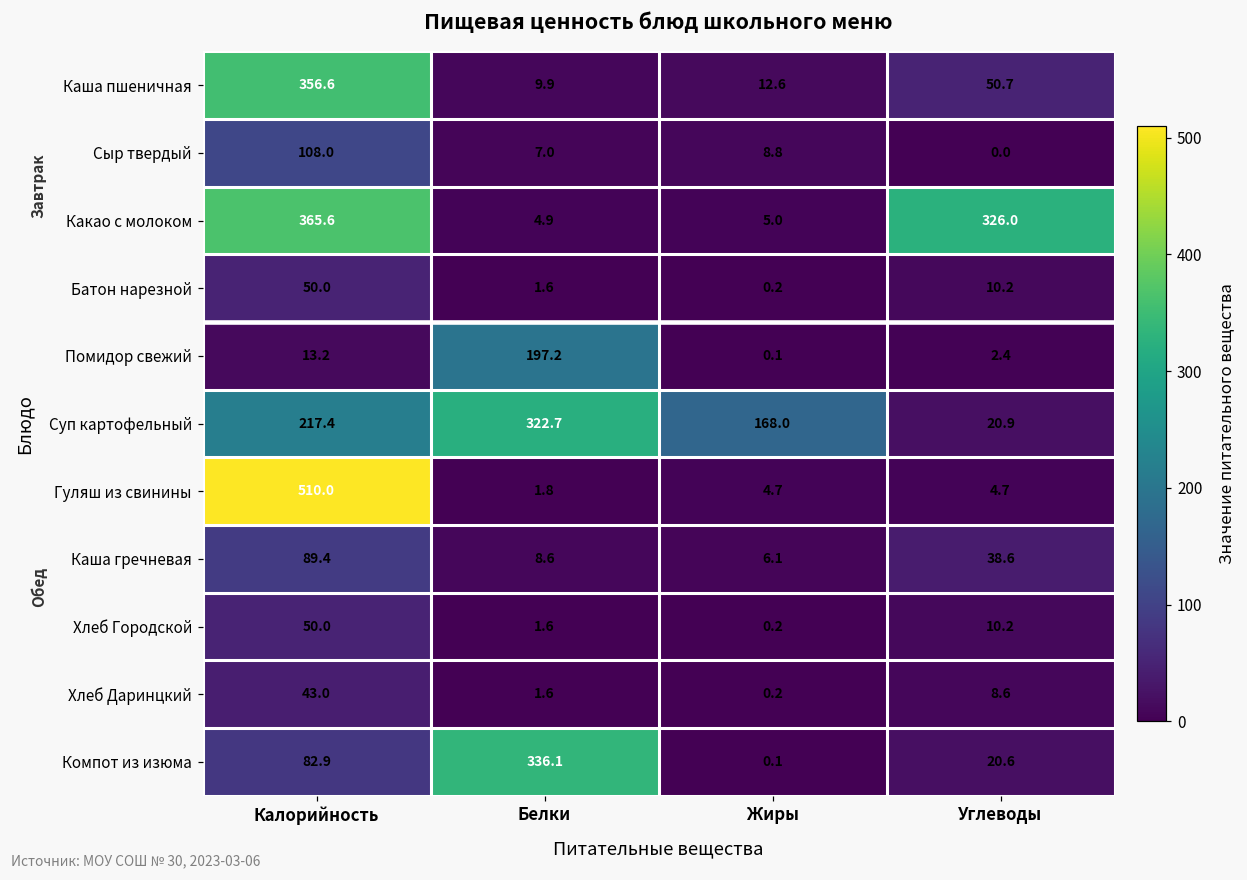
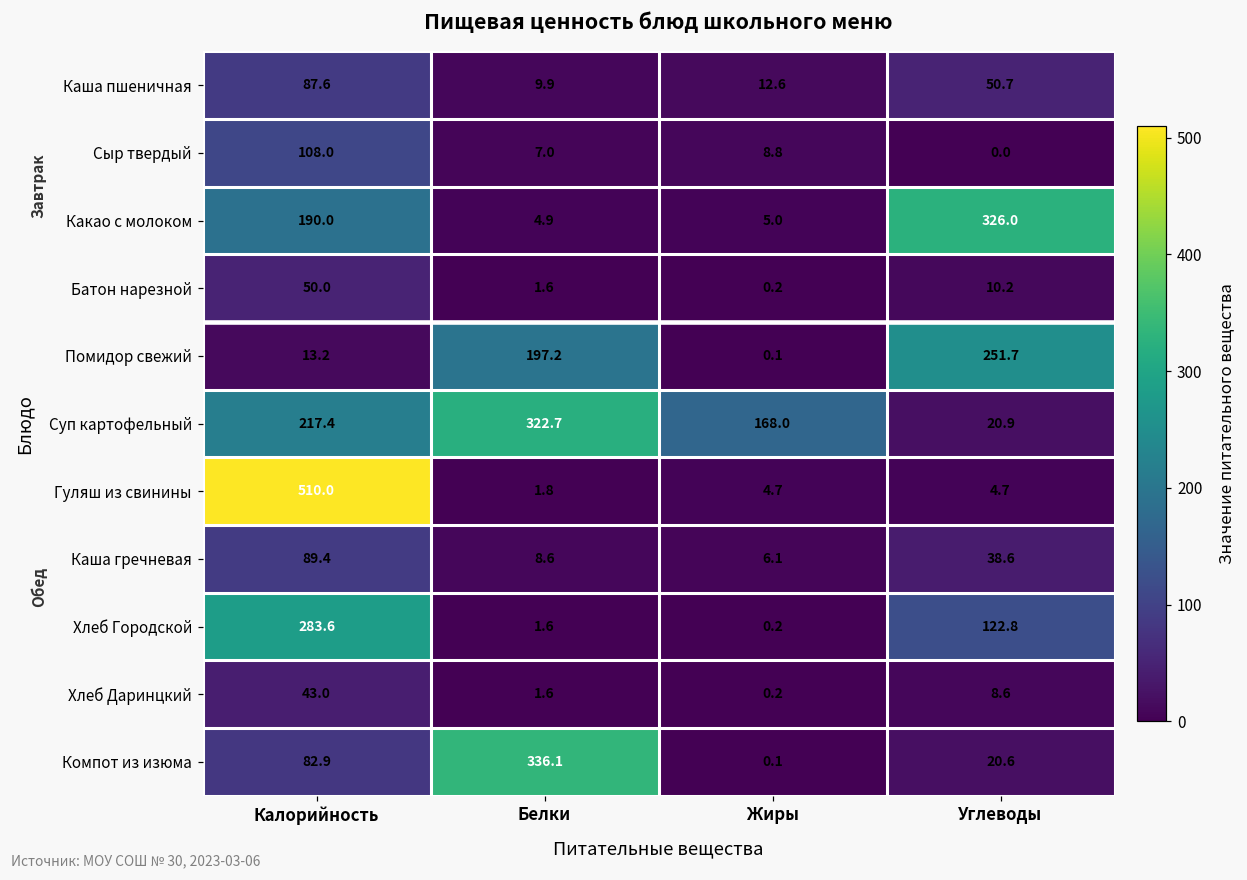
  {
    "Каша пшеничная": {
-     "Калорийность": 356.6,
+     "Калорийность": 87.6,
      "Белки": 9.9,
      "Жиры": 12.6,
      "Углеводы": 50.7
    },
    "Сыр твердый": {
      "Калорийность": 108.0,
      "Белки": 7.0,
      "Жиры": 8.8,
      "Углеводы": 0.0
    },
    "Какао с молоком": {
-     "Калорийность": 365.6,
+     "Калорийность": 190.0,
      "Белки": 4.9,
      "Жиры": 5.0,
      "Углеводы": 326.0
    },
    "Батон нарезной": {
      "Калорийность": 50.0,
      "Белки": 1.6,
      "Жиры": 0.2,
      "Углеводы": 10.2
    },
    "Помидор свежий": {
      "Калорийность": 13.2,
      "Белки": 197.2,
      "Жиры": 0.1,
-     "Углеводы": 2.4
+     "Углеводы": 251.7
    },
    "Суп картофельный": {
      "Калорийность": 217.4,
      "Белки": 322.7,
      "Жиры": 168.0,
      "Углеводы": 20.9
    },
    "Гуляш из свинины": {
      "Калорийность": 510.0,
      "Белки": 1.8,
      "Жиры": 4.7,
      "Углеводы": 4.7
    },
    "Каша гречневая": {
      "Калорийность": 89.4,
      "Белки": 8.6,
      "Жиры": 6.1,
      "Углеводы": 38.6
    },
    "Хлеб Городской": {
-     "Калорийность": 50.0,
+     "Калорийность": 283.6,
      "Белки": 1.6,
      "Жиры": 0.2,
-     "Углеводы": 10.2
+     "Углеводы": 122.8
    },
    "Хлеб Даринцкий": {
      "Калорийность": 43.0,
      "Белки": 1.6,
      "Жиры": 0.2,
      "Углеводы": 8.6
    },
    "Компот из изюма": {
      "Калорийность": 82.9,
      "Белки": 336.1,
      "Жиры": 0.1,
      "Углеводы": 20.6
    }
  }
